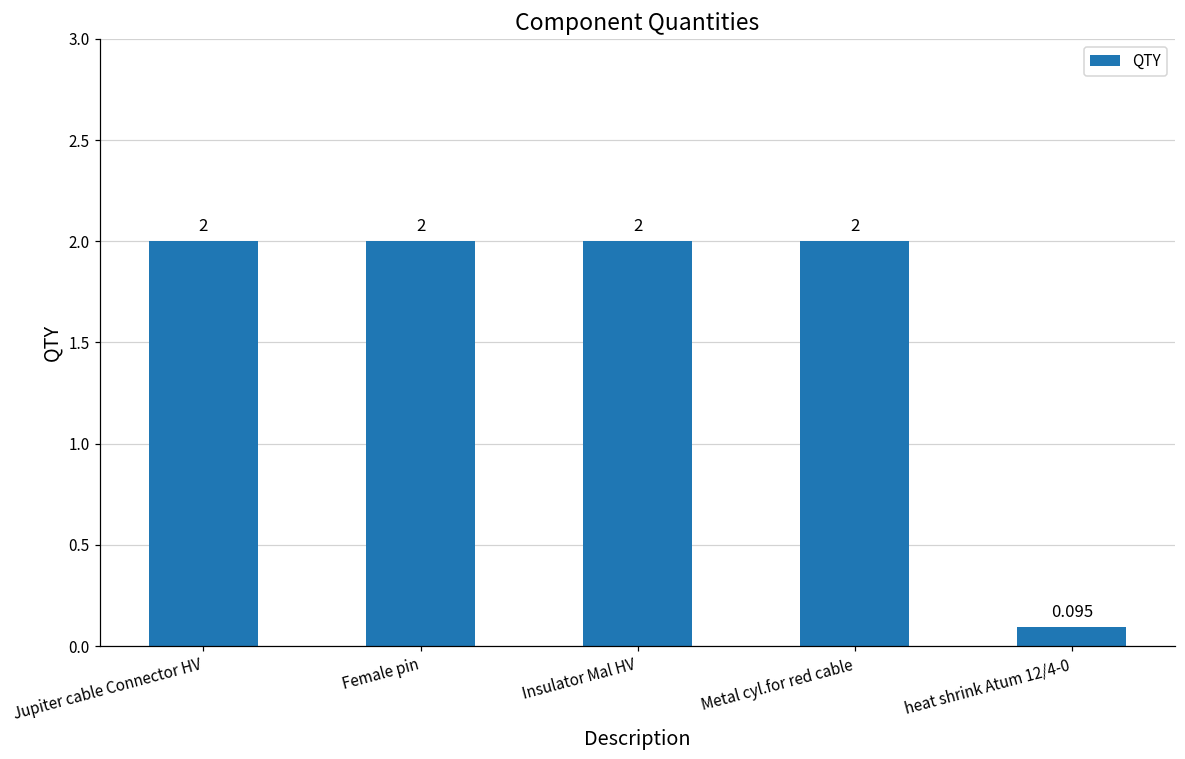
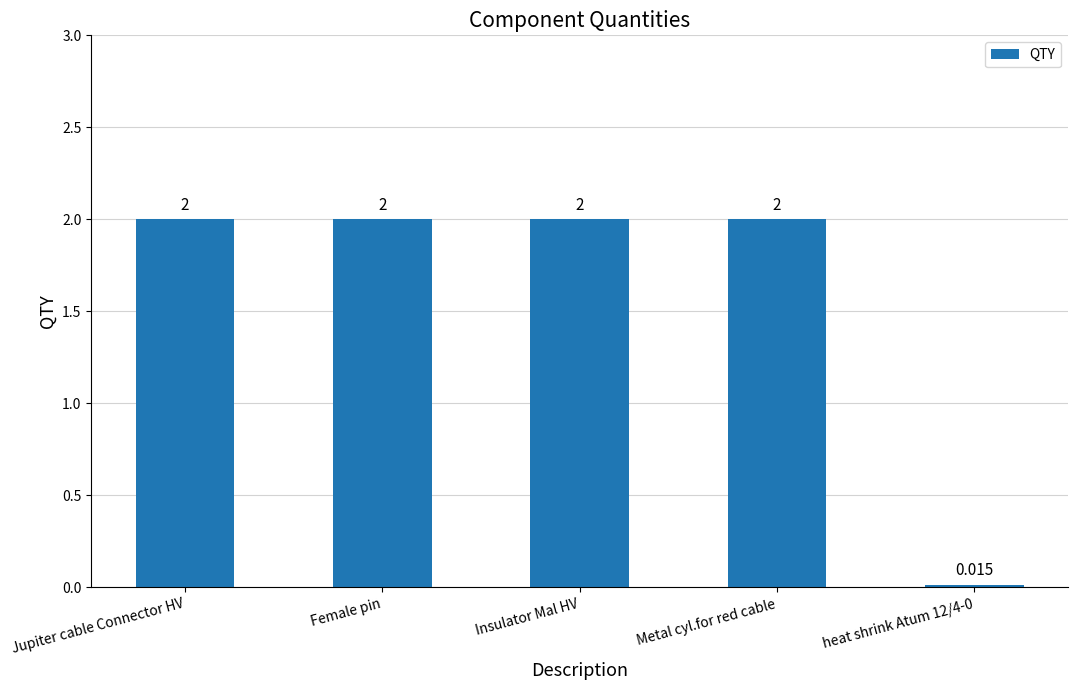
  {
    "Jupiter cable Connector HV": 2,
    "Female pin": 2,
    "Insulator Mal HV": 2,
    "Metal cyl.for red cable": 2,
-   "heat shrink Atum 12/4-0": 0.095
+   "heat shrink Atum 12/4-0": 0.015
  }
